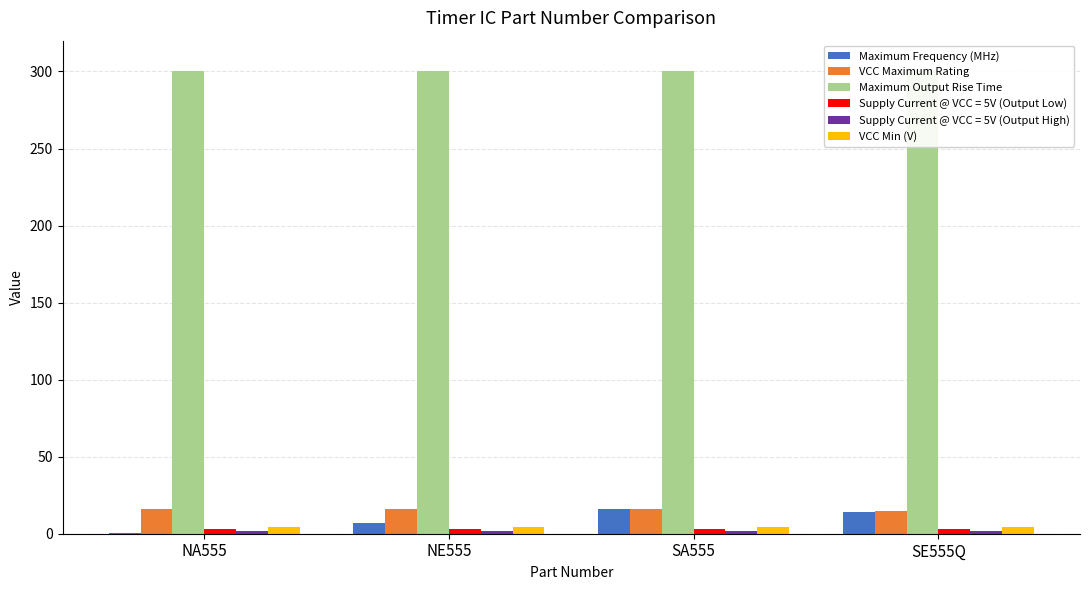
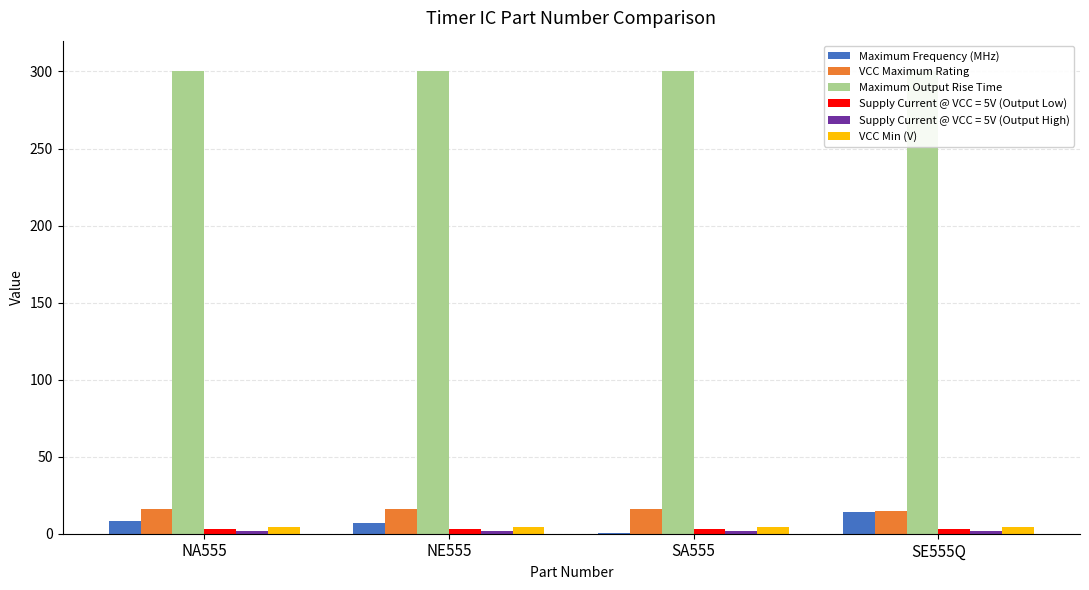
  {
    "Maximum Frequency (MHz)": {
-     "NA555": 1,
+     "NA555": 8,
      "NE555": 7,
-     "SA555": 16,
+     "SA555": 1,
      "SE555Q": 14
    },
    "VCC Maximum Rating": {
      "NA555": 16,
      "NE555": 16,
      "SA555": 16,
      "SE555Q": 15
    },
    "Maximum Output Rise Time": {
      "NA555": 300,
      "NE555": 300,
      "SA555": 300
    },
    "Supply Current @ VCC = 5V (Output Low)": {
      "NA555": 3,
      "NE555": 3,
      "SA555": 3,
      "SE555Q": 3
    },
    "Supply Current @ VCC = 5V (Output High)": {
      "NA555": 2,
      "NE555": 2,
      "SA555": 2,
      "SE555Q": 2
    },
    "VCC Min (V)": {
      "NA555": 5,
      "NE555": 5,
      "SA555": 5,
      "SE555Q": 5
    }
  }
